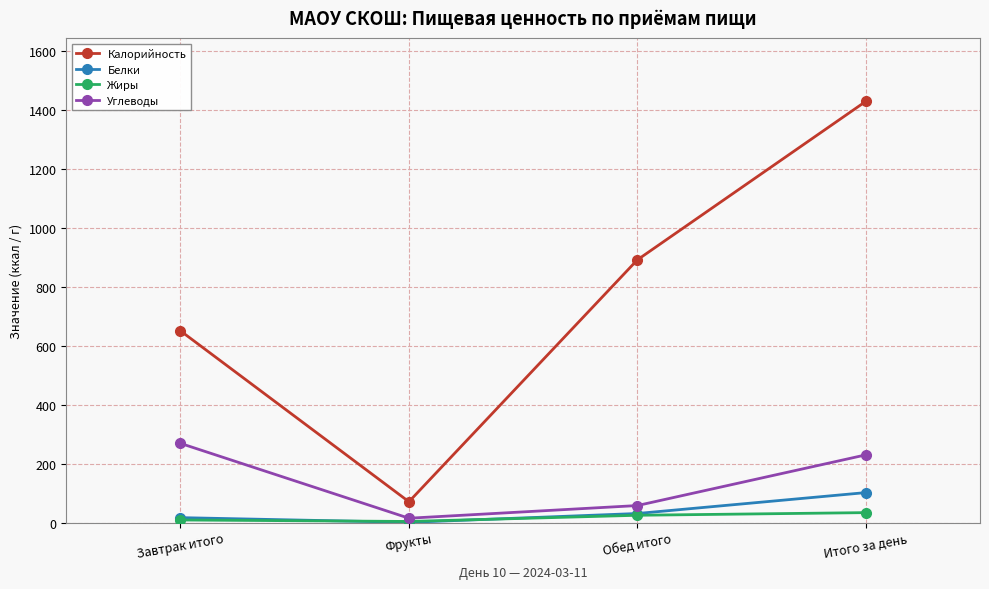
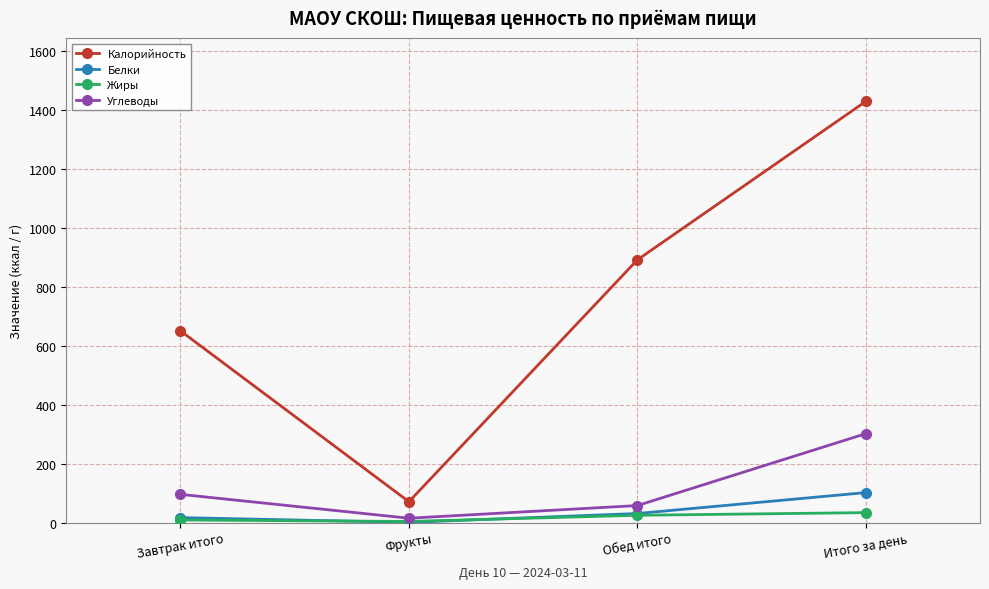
  {
    "Калорийность": {
      "Завтрак итого": 650,
      "Фрукты": 70,
      "Обед итого": 890,
      "Итого за день": 1430
    },
    "Белки": {
      "Итого за день": 100
    },
    "Жиры": {
      "Итого за день": 30
    },
    "Углеводы": {
-     "Завтрак итого": 270,
+     "Завтрак итого": 100,
      "Фрукты": 20,
      "Обед итого": 60,
-     "Итого за день": 230
+     "Итого за день": 300
    }
  }
